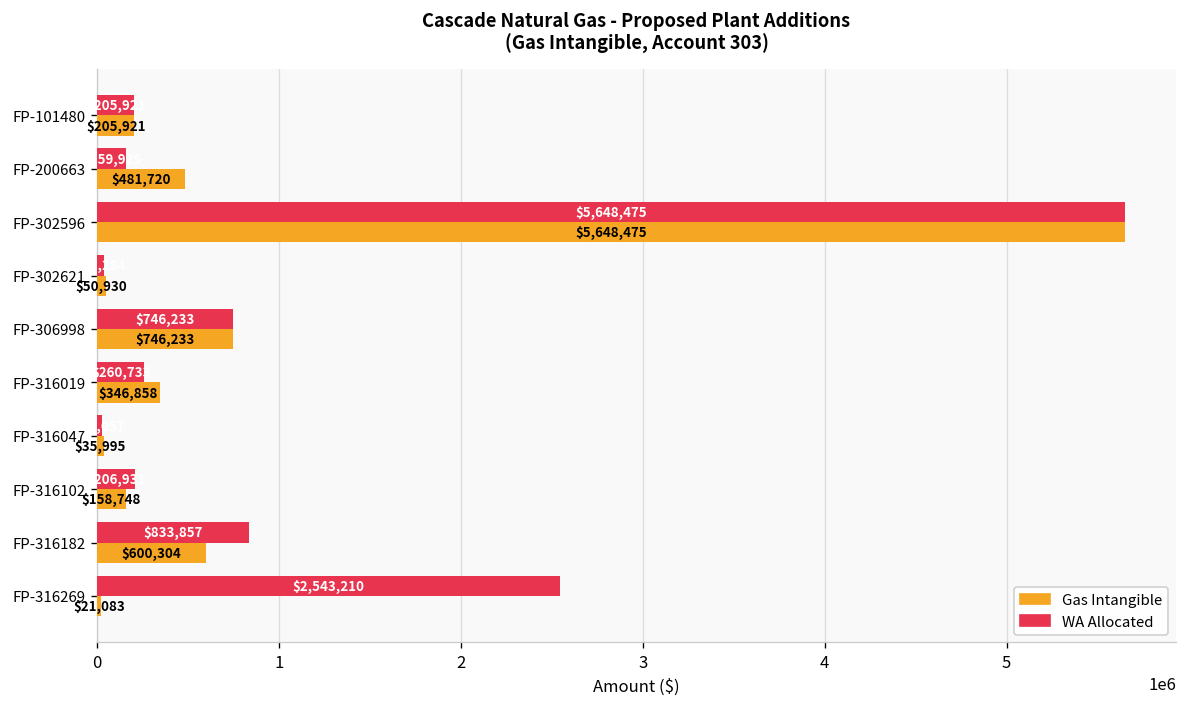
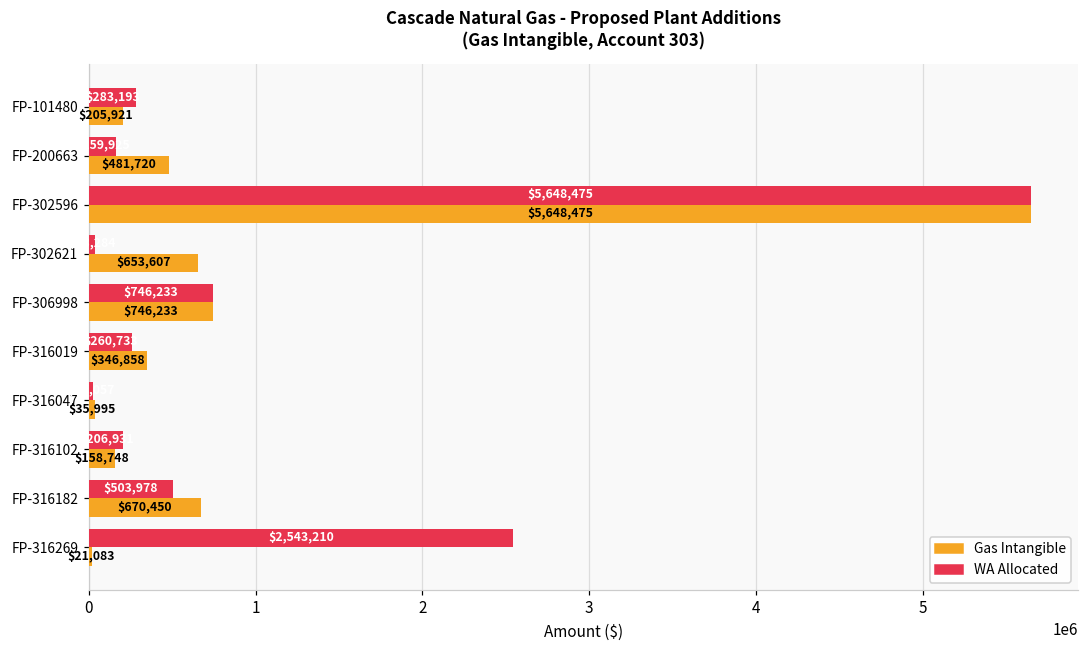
  {
    "Gas Intangible": {
      "FP-101480": "$205,921",
      "FP-200663": "$481,720",
      "FP-302596": "$5,648,475",
-     "FP-302621": "$50,930",
+     "FP-302621": "$653,607",
      "FP-306998": "$746,233",
      "FP-316019": "$346,858",
      "FP-316047": "$35,995",
      "FP-316102": "$158,748",
-     "FP-316182": "$600,304",
+     "FP-316182": "$670,450",
      "FP-316269": "$21,083"
    },
    "WA Allocated": {
-     "FP-101480": "$205,921",
+     "FP-101480": "$283,193",
      "FP-302596": "$5,648,475",
      "FP-306998": "$746,233",
      "FP-316019": "$260,733",
      "FP-316102": "$206,931",
-     "FP-316182": "$833,857",
+     "FP-316182": "$503,978",
      "FP-316269": "$2,543,210"
    }
  }
